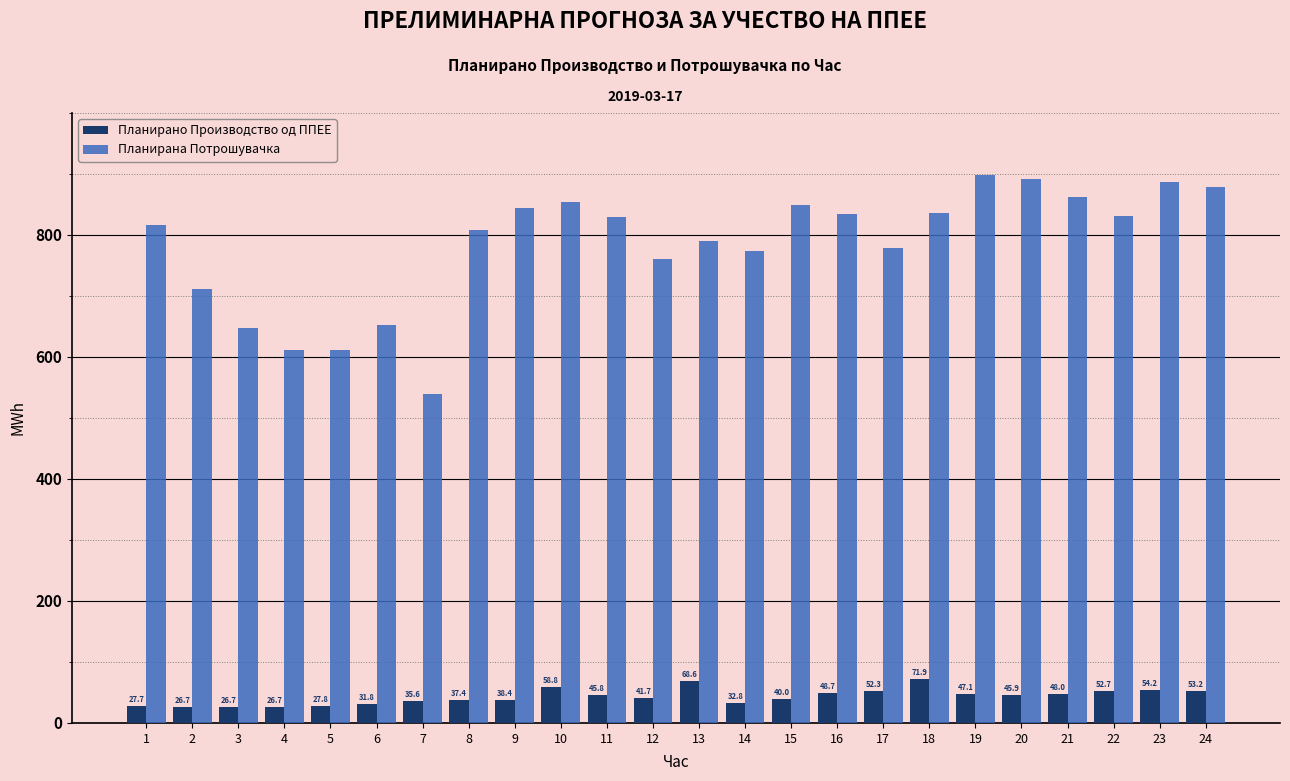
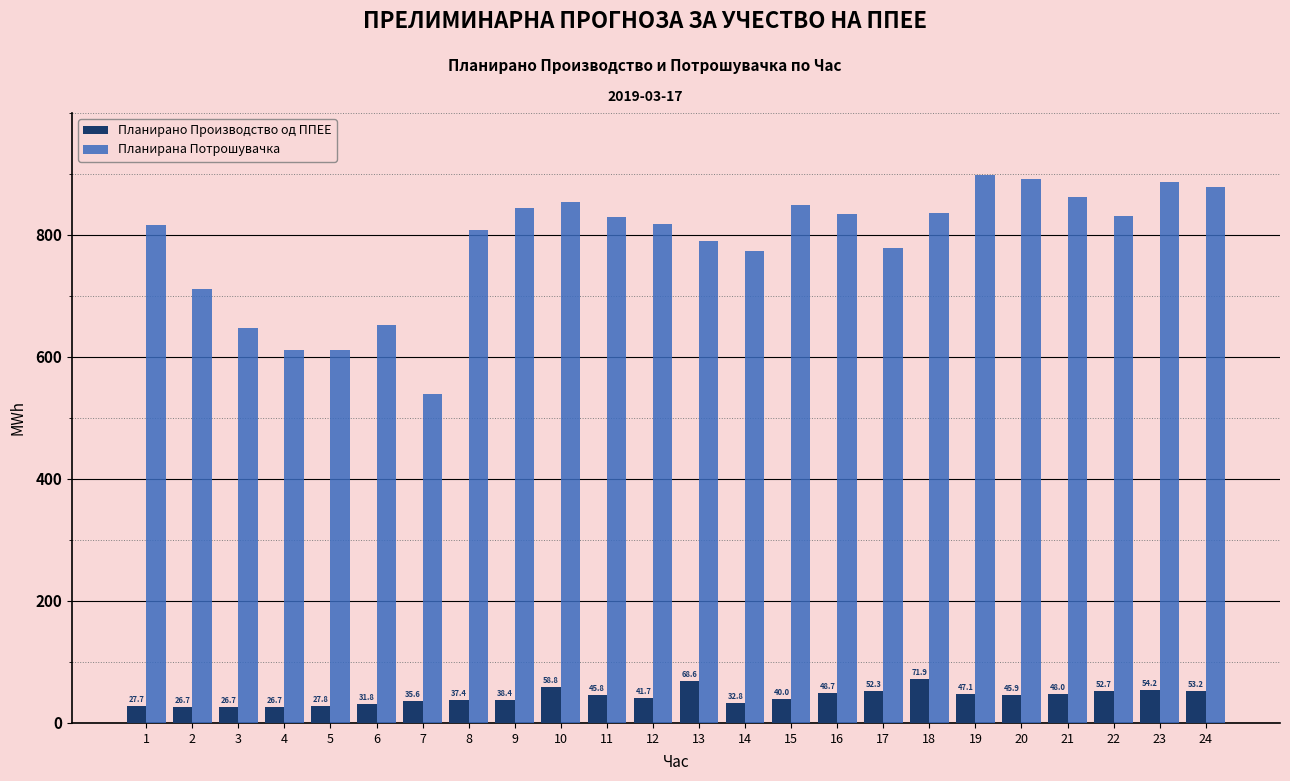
  {
    "Планирано Производство од ППЕЕ": {
      "1": 27.7,
      "2": 26.7,
      "3": 26.7,
      "4": 26.7,
      "5": 27.8,
      "6": 31.8,
      "7": 35.6,
      "8": 37.4,
      "9": 38.4,
      "10": 58.8,
      "11": 45.8,
      "12": 41.7,
      "13": 68.6,
      "14": 32.8,
      "15": 40.0,
      "16": 48.7,
      "17": 52.3,
      "18": 71.9,
      "19": 47.1,
      "20": 45.9,
      "21": 48.0,
      "22": 52.7,
      "23": 54.2,
      "24": 53.2
    },
    "Планирана Потрошувачка": {
      "1": 820,
      "2": 710,
      "3": 650,
      "4": 610,
      "5": 610,
      "6": 650,
      "7": 540,
      "8": 810,
      "9": 840,
      "10": 850,
      "11": 830,
-     "12": 760,
+     "12": 820,
      "13": 790,
      "14": 770,
      "15": 850,
      "16": 830,
      "17": 780,
      "18": 840,
      "19": 900,
      "20": 890,
      "21": 860,
      "22": 830,
      "23": 890,
      "24": 880
    }
  }
